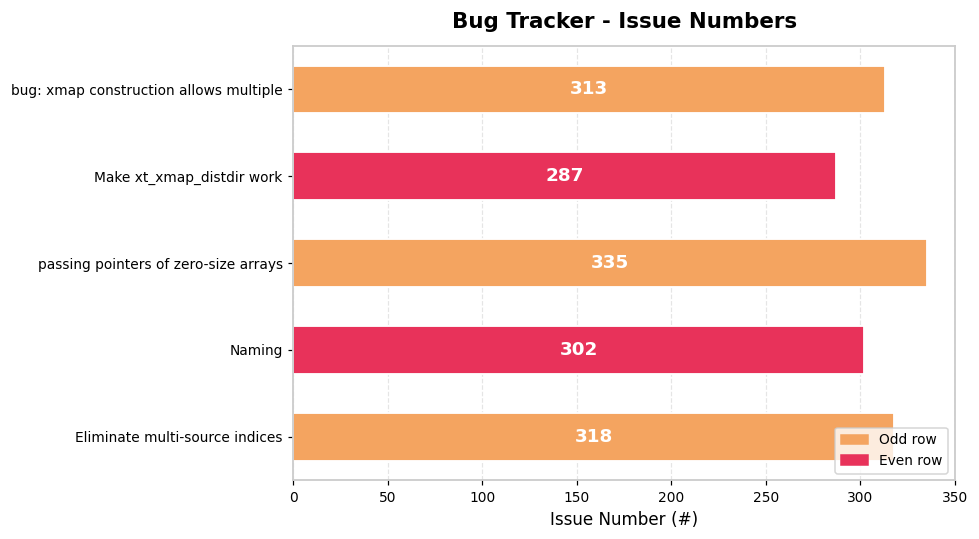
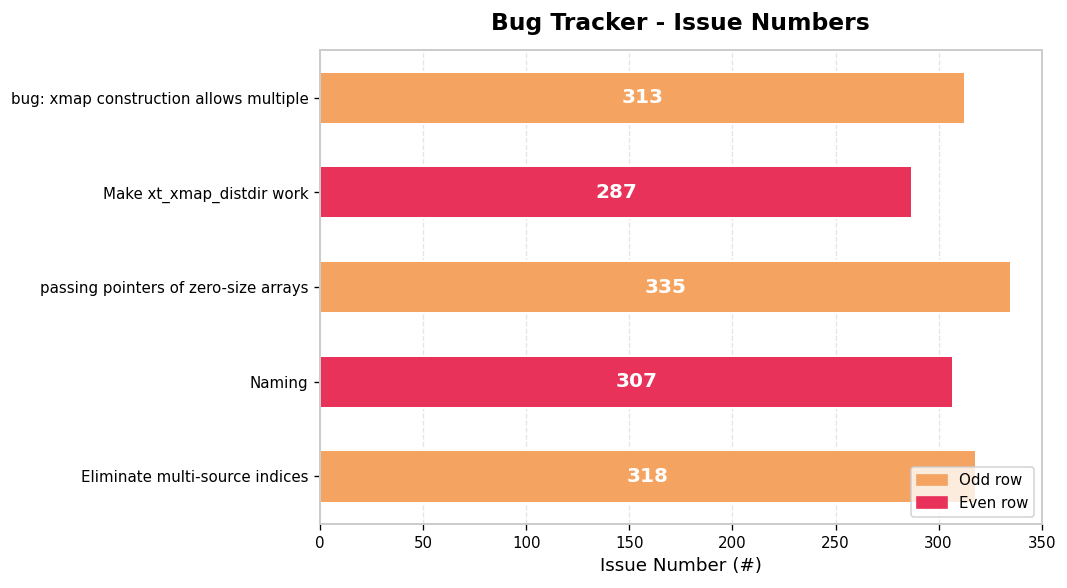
  {
    "bug: xmap construction allows multiple": 313,
    "Make xt_xmap_distdir work": 287,
    "passing pointers of zero-size arrays": 335,
-   "Naming": 302
+   "Naming": 307
  }
